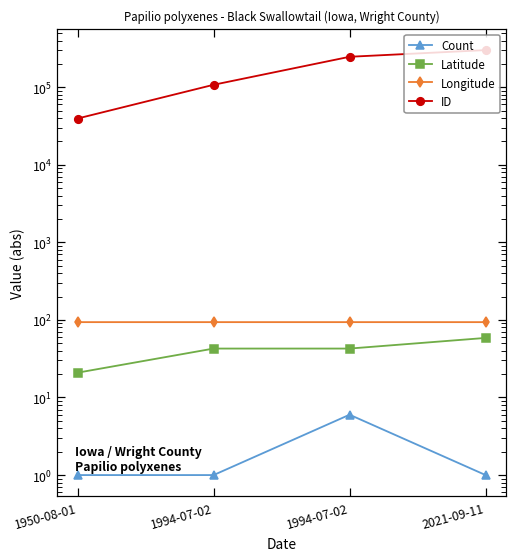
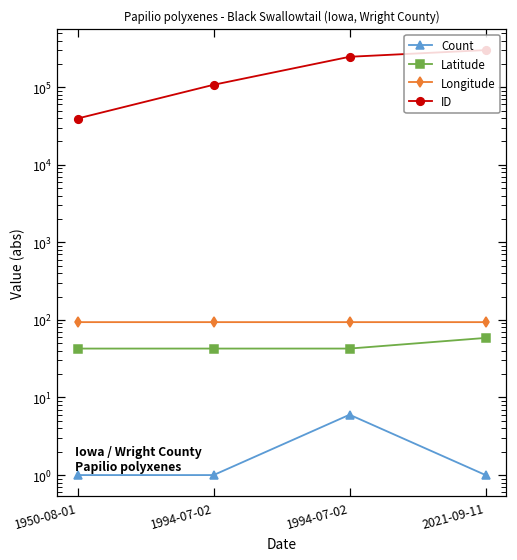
  {
    "Count": {
      "1950-08-01": 1,
      "2021-09-11": 1
    },
    "Latitude": {
-     "1950-08-01": 21,
+     "1950-08-01": 40,
      "2021-09-11": 60
    },
    "Longitude": {
      "1950-08-01": 90,
      "2021-09-11": 90
    },
    "ID": {
      "1950-08-01": 40000
    }
  }
